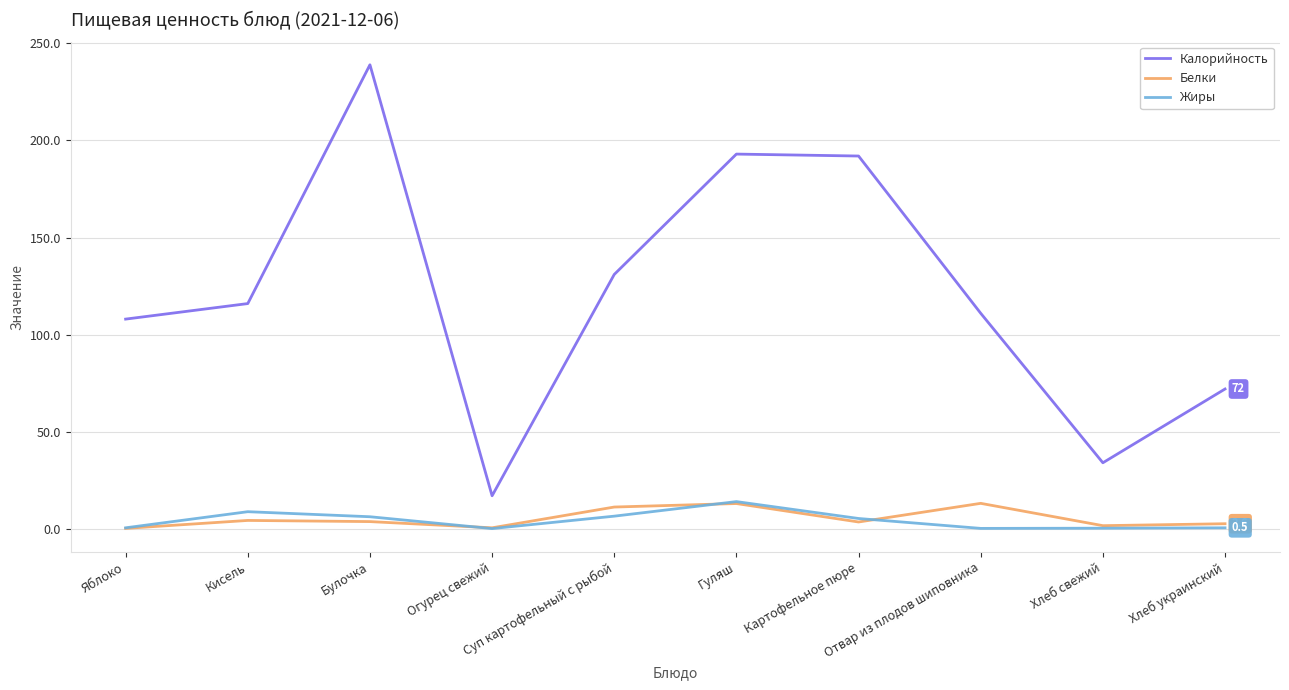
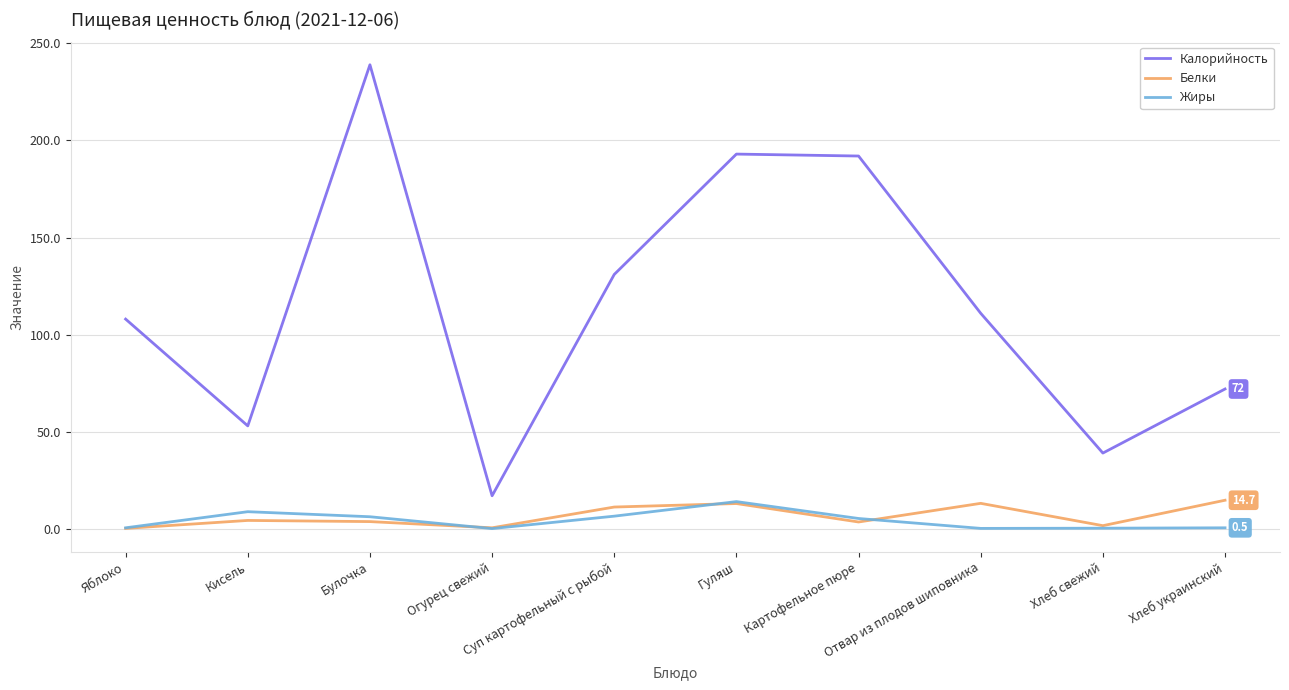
  {
    "Калорийность": {
      "Яблоко": 108,
-     "Кисель": 116,
+     "Кисель": 53,
      "Булочка": 239,
      "Огурец свежий": 17,
      "Суп картофельный с рыбой": 131,
      "Гуляш": 193,
      "Картофельное пюре": 192,
      "Отвар из плодов шиповника": 111,
-     "Хлеб свежий": 34
+     "Хлеб свежий": 39
    },
    "Белки": {
-     "Хлеб украинский": 2.6
+     "Хлеб украинский": 14.7
    },
    "Жиры": {
      "Кисель": 9,
      "Булочка": 6,
      "Суп картофельный с рыбой": 7,
      "Картофельное пюре": 5,
      "Отвар из плодов шиповника": 0
    }
  }
